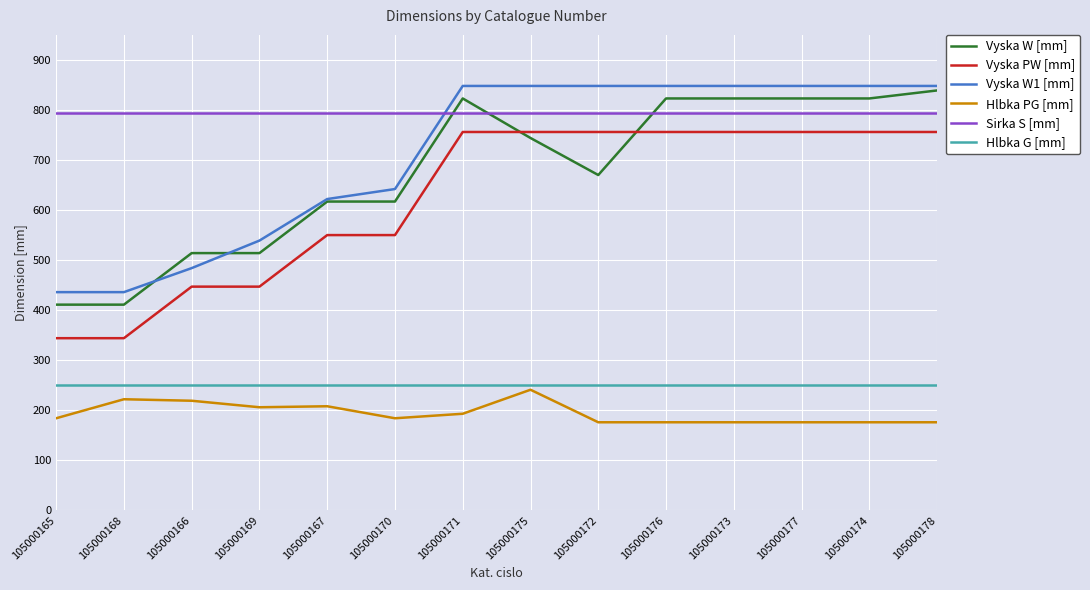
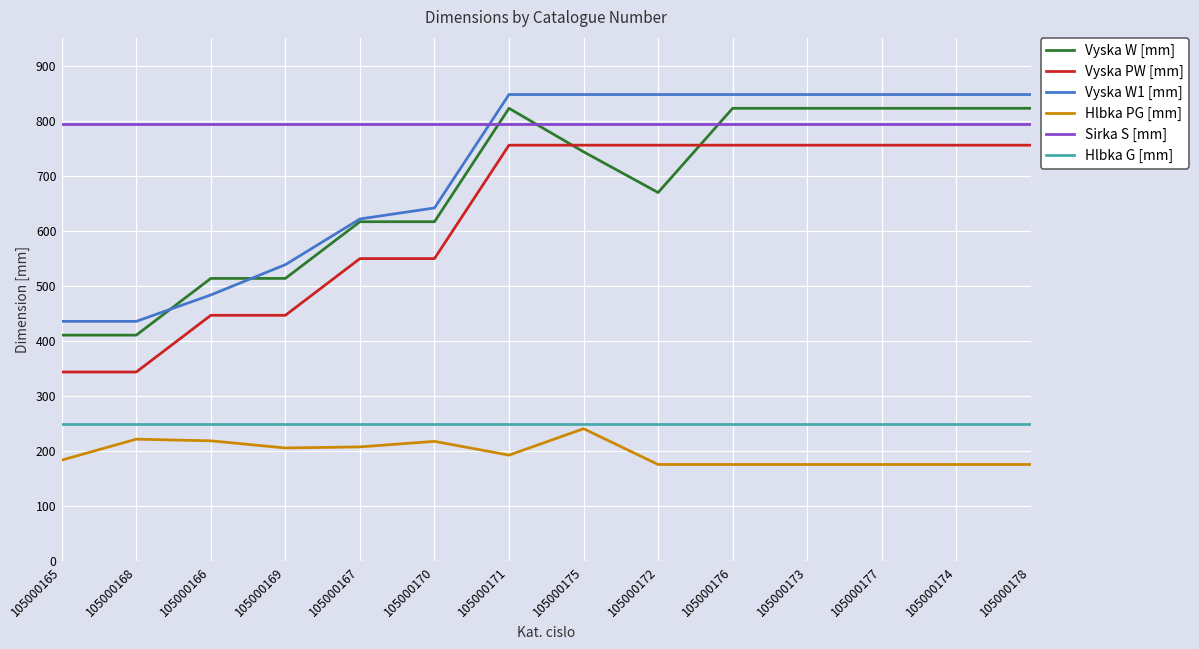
  {
    "Vyska W [mm]": {
      "105000165": 410,
      "105000168": 410,
      "105000166": 510,
      "105000169": 510,
      "105000170": 620,
      "105000171": 820,
      "105000175": 740,
      "105000172": 670,
      "105000176": 820,
      "105000173": 820,
      "105000177": 820,
      "105000174": 820,
-     "105000178": 840
+     "105000178": 820
    },
    "Vyska PW [mm]": {
      "105000165": 340,
      "105000168": 340,
      "105000166": 450,
      "105000169": 450,
      "105000167": 550,
      "105000170": 550,
      "105000171": 760,
      "105000175": 760,
      "105000172": 760,
      "105000176": 760,
      "105000173": 760,
      "105000177": 760,
      "105000174": 760,
      "105000178": 760
    },
    "Vyska W1 [mm]": {
      "105000165": 440,
      "105000168": 440,
      "105000166": 480,
      "105000169": 540,
      "105000170": 640,
      "105000171": 850,
      "105000175": 850,
      "105000172": 850,
      "105000176": 850,
      "105000173": 850,
      "105000177": 850,
      "105000174": 850,
      "105000178": 850
    },
    "Hlbka PG [mm]": {
      "105000165": 180,
      "105000168": 220,
      "105000166": 220,
      "105000169": 210,
      "105000167": 210,
-     "105000170": 180,
+     "105000170": 220,
      "105000171": 190,
      "105000175": 240,
      "105000172": 180,
      "105000176": 180,
      "105000173": 180,
      "105000177": 180,
      "105000174": 180,
      "105000178": 180
    },
    "Sirka S [mm]": {
      "105000165": 790,
      "105000168": 790,
      "105000166": 790,
      "105000169": 790,
      "105000167": 790,
      "105000170": 790,
      "105000171": 790,
      "105000175": 790,
      "105000172": 790,
      "105000176": 790,
      "105000173": 790,
      "105000177": 790,
      "105000174": 790,
      "105000178": 790
    },
    "Hlbka G [mm]": {
      "105000165": 250,
      "105000168": 250,
      "105000166": 250,
      "105000169": 250,
      "105000167": 250,
      "105000170": 250,
      "105000171": 250,
      "105000175": 250,
      "105000172": 250,
      "105000176": 250,
      "105000173": 250,
      "105000177": 250,
      "105000174": 250,
      "105000178": 250
    }
  }
